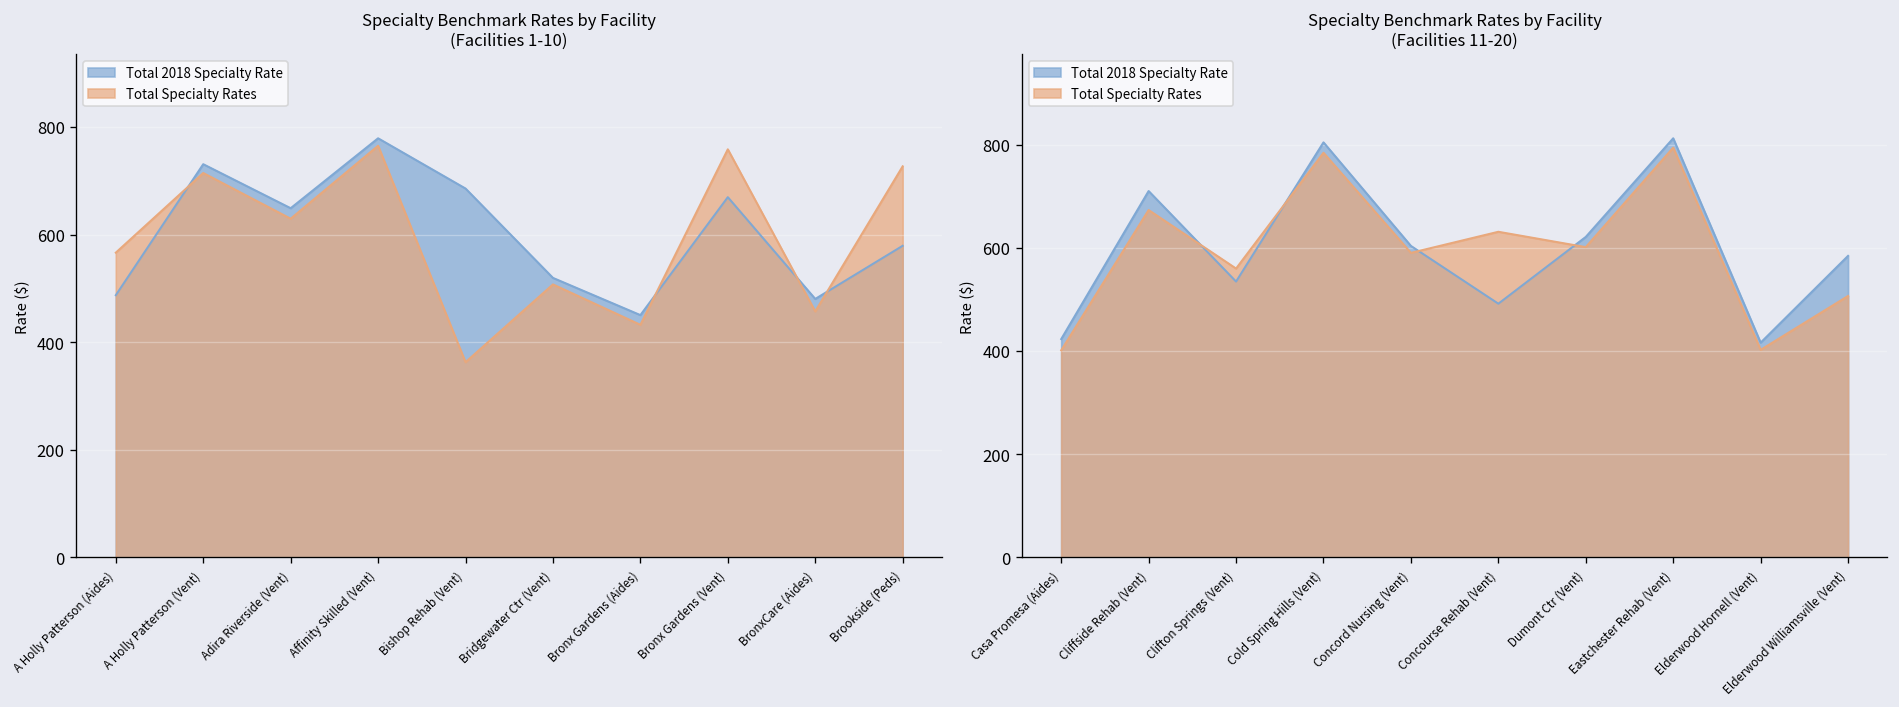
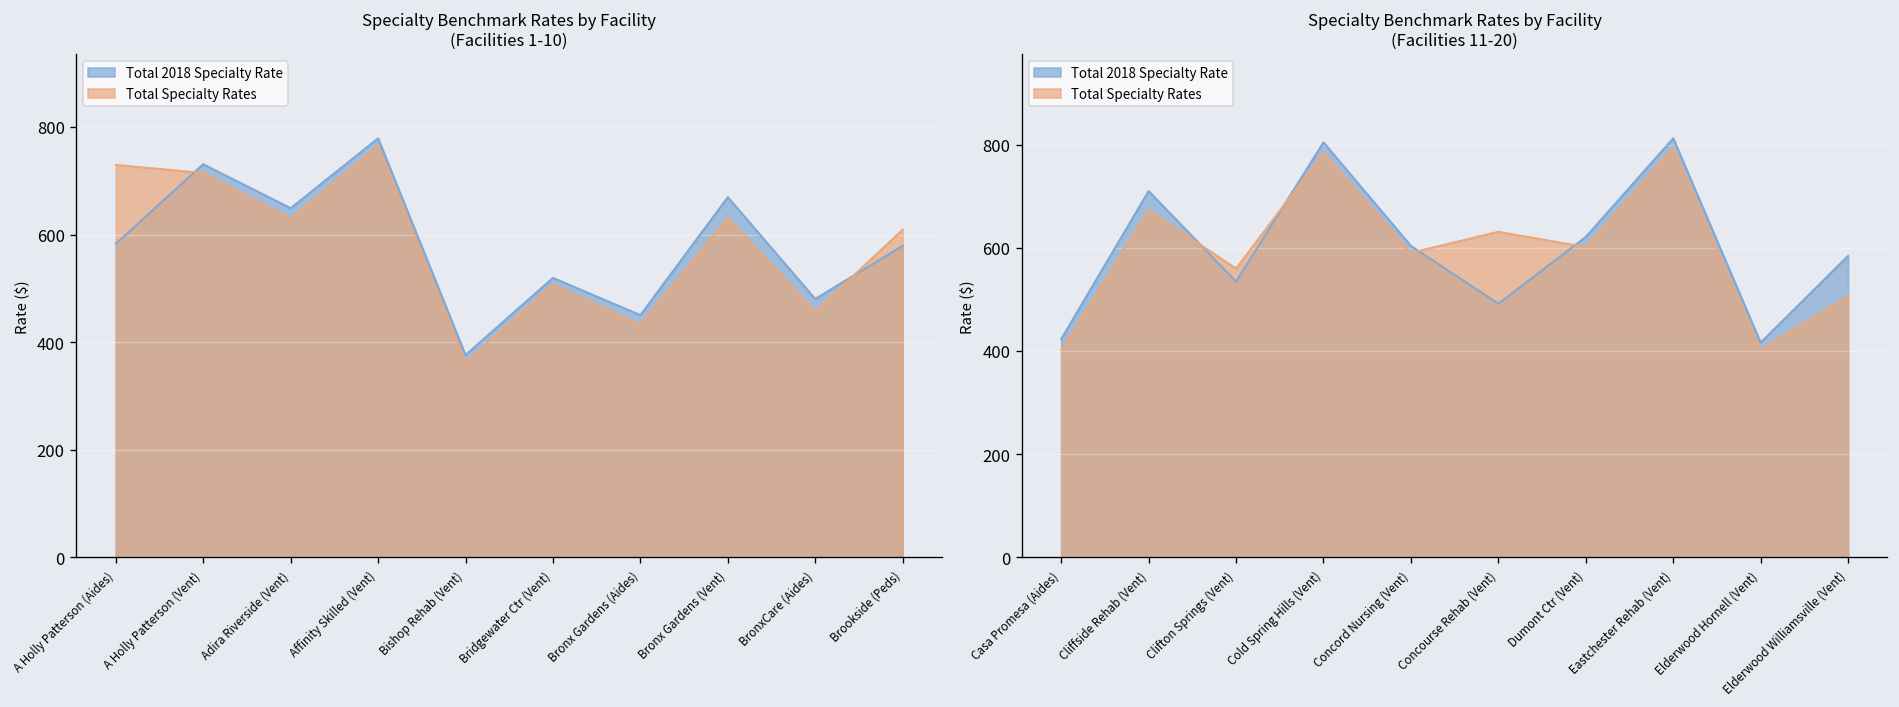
  {
    "Specialty Benchmark Rates by Facility (Facilities 1-10)": {
      "Total 2018 Specialty Rate": {
-       "A Holly Patterson (Aides)": 490,
+       "A Holly Patterson (Aides)": 580,
        "A Holly Patterson (Vent)": 730,
        "Adira Riverside (Vent)": 650,
        "Affinity Skilled (Vent)": 780,
-       "Bishop Rehab (Vent)": 690,
+       "Bishop Rehab (Vent)": 380,
        "Bridgewater Ctr (Vent)": 520,
        "Bronx Gardens (Aides)": 450,
        "Bronx Gardens (Vent)": 670,
        "BronxCare (Aides)": 480,
        "Brookside (Peds)": 580
      },
      "Total Specialty Rates": {
-       "A Holly Patterson (Aides)": 570,
+       "A Holly Patterson (Aides)": 730,
        "A Holly Patterson (Vent)": 710,
        "Adira Riverside (Vent)": 630,
        "Affinity Skilled (Vent)": 770,
        "Bishop Rehab (Vent)": 360,
        "Bridgewater Ctr (Vent)": 510,
        "Bronx Gardens (Aides)": 430,
-       "Bronx Gardens (Vent)": 760,
+       "Bronx Gardens (Vent)": 630,
        "BronxCare (Aides)": 460,
-       "Brookside (Peds)": 730
+       "Brookside (Peds)": 610
      }
    },
    "Specialty Benchmark Rates by Facility (Facilities 11-20)": {
      "Total 2018 Specialty Rate": {
        "Casa Promesa (Aides)": 420,
        "Cliffside Rehab (Vent)": 710,
        "Clifton Springs (Vent)": 530,
        "Cold Spring Hills (Vent)": 800,
        "Concord Nursing (Vent)": 600,
        "Concourse Rehab (Vent)": 490,
        "Dumont Ctr (Vent)": 620,
        "Eastchester Rehab (Vent)": 810,
        "Elderwood Hornell (Vent)": 420,
        "Elderwood Williamsville (Vent)": 580
      },
      "Total Specialty Rates": {
        "Casa Promesa (Aides)": 400,
        "Cliffside Rehab (Vent)": 670,
        "Clifton Springs (Vent)": 560,
        "Cold Spring Hills (Vent)": 780,
        "Concord Nursing (Vent)": 590,
        "Concourse Rehab (Vent)": 630,
        "Dumont Ctr (Vent)": 600,
        "Eastchester Rehab (Vent)": 790,
        "Elderwood Hornell (Vent)": 400,
        "Elderwood Williamsville (Vent)": 510
      }
    }
  }
